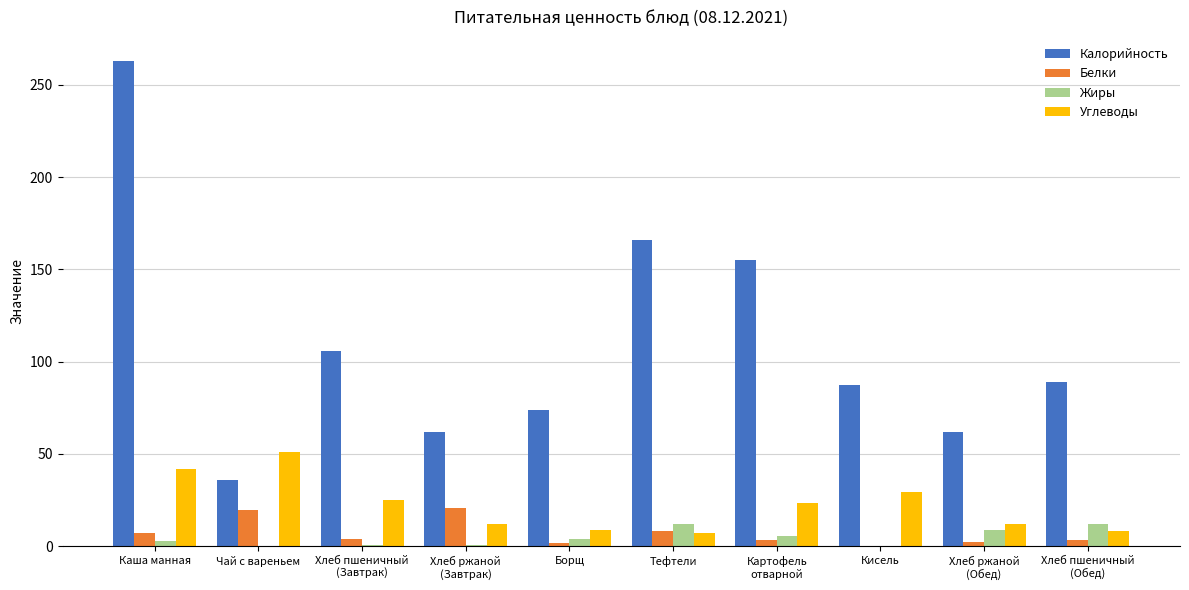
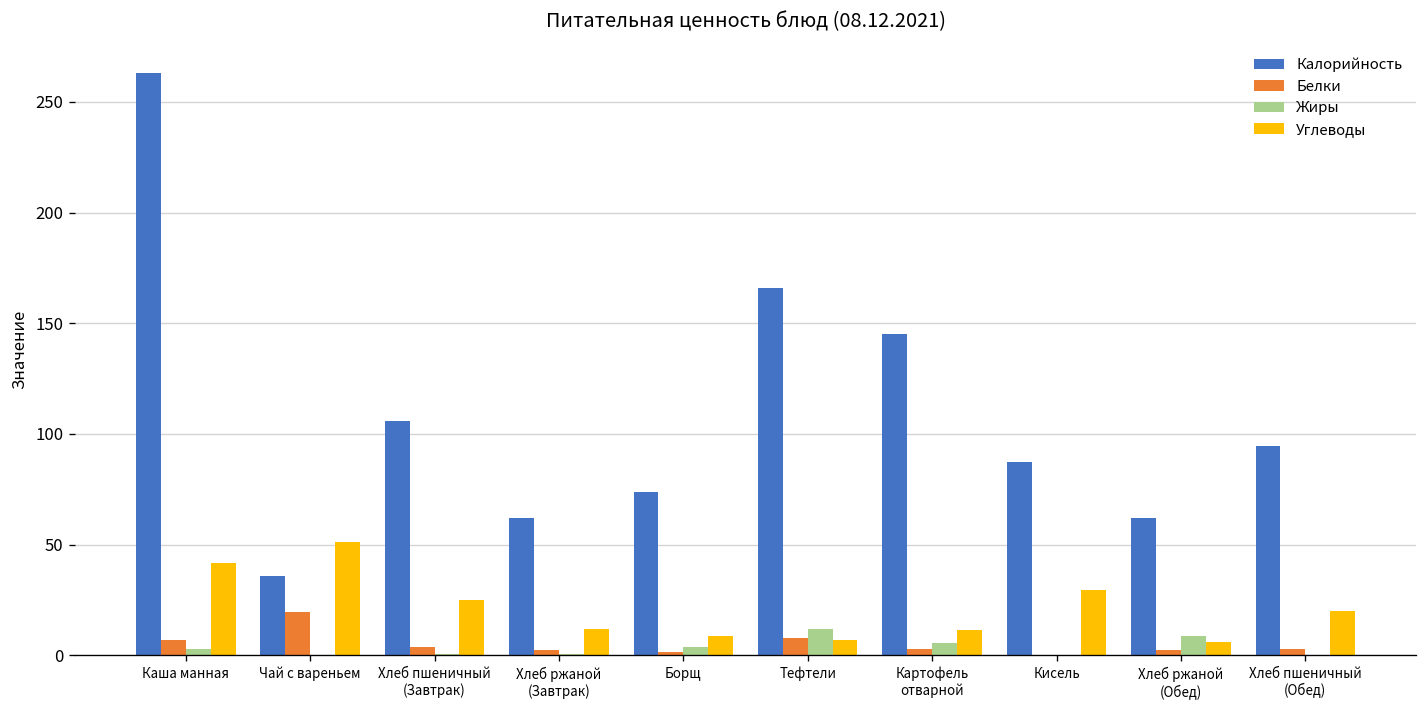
  {
    "Калорийность": {
      "Каша манная": 263,
      "Чай с вареньем": 36,
      "Хлеб пшеничный (Завтрак)": 106,
      "Хлеб ржаной (Завтрак)": 62,
      "Борщ": 74,
      "Тефтели": 166,
-     "Картофель отварной": 155,
+     "Картофель отварной": 145,
      "Кисель": 87,
      "Хлеб ржаной (Обед)": 62,
-     "Хлеб пшеничный (Обед)": 89
+     "Хлеб пшеничный (Обед)": 94
    },
    "Белки": {
      "Каша манная": 7,
      "Чай с вареньем": 20,
      "Хлеб пшеничный (Завтрак)": 4,
-     "Хлеб ржаной (Завтрак)": 20,
+     "Хлеб ржаной (Завтрак)": 2,
      "Борщ": 1,
      "Тефтели": 8,
      "Картофель отварной": 3,
      "Хлеб ржаной (Обед)": 2,
      "Хлеб пшеничный (Обед)": 3
    },
    "Жиры": {
      "Каша манная": 3,
      "Чай с вареньем": 0,
      "Борщ": 4,
      "Тефтели": 12,
      "Картофель отварной": 6,
      "Хлеб ржаной (Обед)": 9,
-     "Хлеб пшеничный (Обед)": 12
+     "Хлеб пшеничный (Обед)": 0
    },
    "Углеводы": {
      "Каша манная": 42,
      "Чай с вареньем": 51,
      "Хлеб пшеничный (Завтрак)": 25,
      "Хлеб ржаной (Завтрак)": 12,
      "Борщ": 9,
      "Тефтели": 7,
-     "Картофель отварной": 24,
+     "Картофель отварной": 11,
      "Кисель": 29,
-     "Хлеб ржаной (Обед)": 12,
-     "Хлеб пшеничный (Обед)": 8
+     "Хлеб ржаной (Обед)": 6,
+     "Хлеб пшеничный (Обед)": 20
    }
  }
